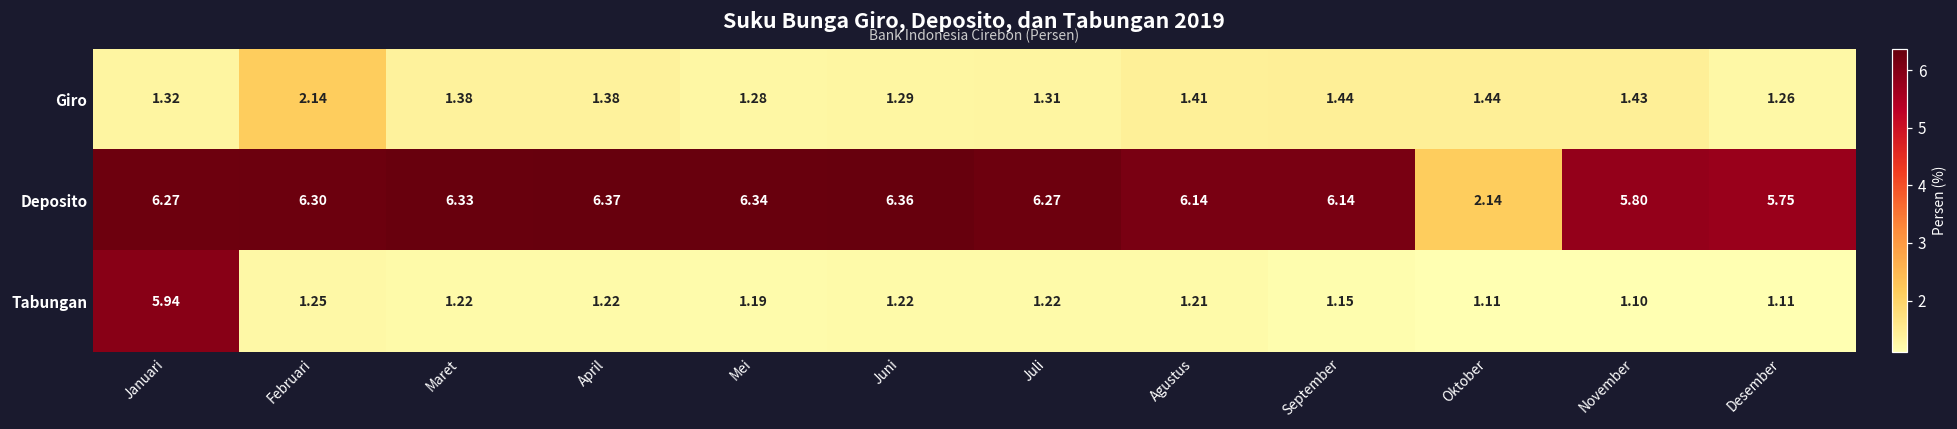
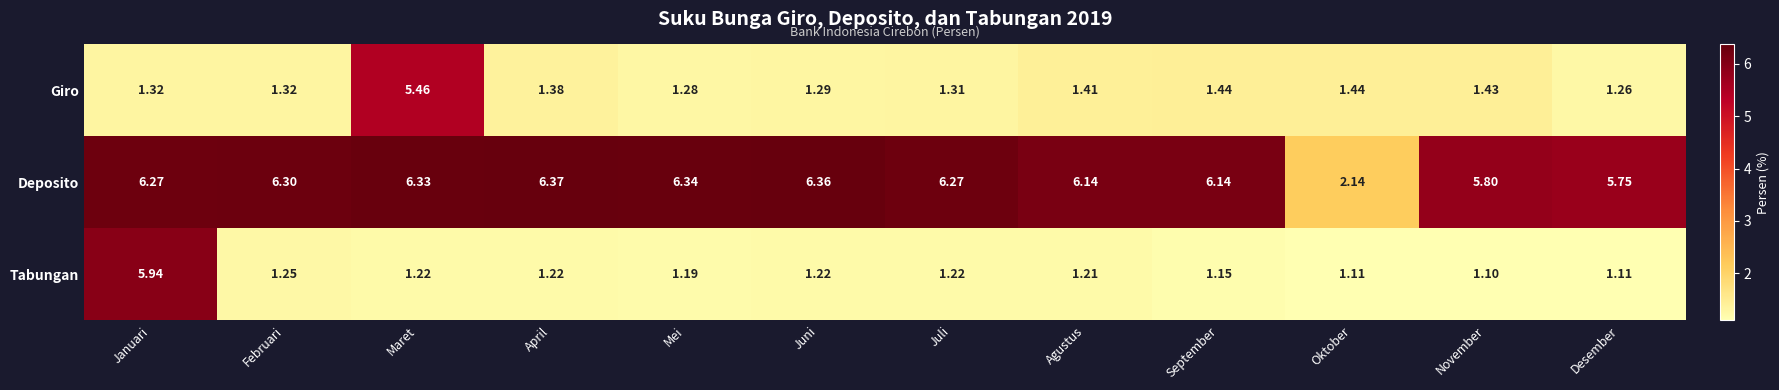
  {
    "Giro": {
      "Januari": 1.32,
-     "Februari": 2.14,
-     "Maret": 1.38,
+     "Februari": 1.32,
+     "Maret": 5.46,
      "April": 1.38,
      "Mei": 1.28,
      "Juni": 1.29,
      "Juli": 1.31,
      "Agustus": 1.41,
      "September": 1.44,
      "Oktober": 1.44,
      "November": 1.43,
      "Desember": 1.26
    },
    "Deposito": {
      "Januari": 6.27,
      "Februari": 6.30,
      "Maret": 6.33,
      "April": 6.37,
      "Mei": 6.34,
      "Juni": 6.36,
      "Juli": 6.27,
      "Agustus": 6.14,
      "September": 6.14,
      "Oktober": 2.14,
      "November": 5.80,
      "Desember": 5.75
    },
    "Tabungan": {
      "Januari": 5.94,
      "Februari": 1.25,
      "Maret": 1.22,
      "April": 1.22,
      "Mei": 1.19,
      "Juni": 1.22,
      "Juli": 1.22,
      "Agustus": 1.21,
      "September": 1.15,
      "Oktober": 1.11,
      "November": 1.10,
      "Desember": 1.11
    }
  }
